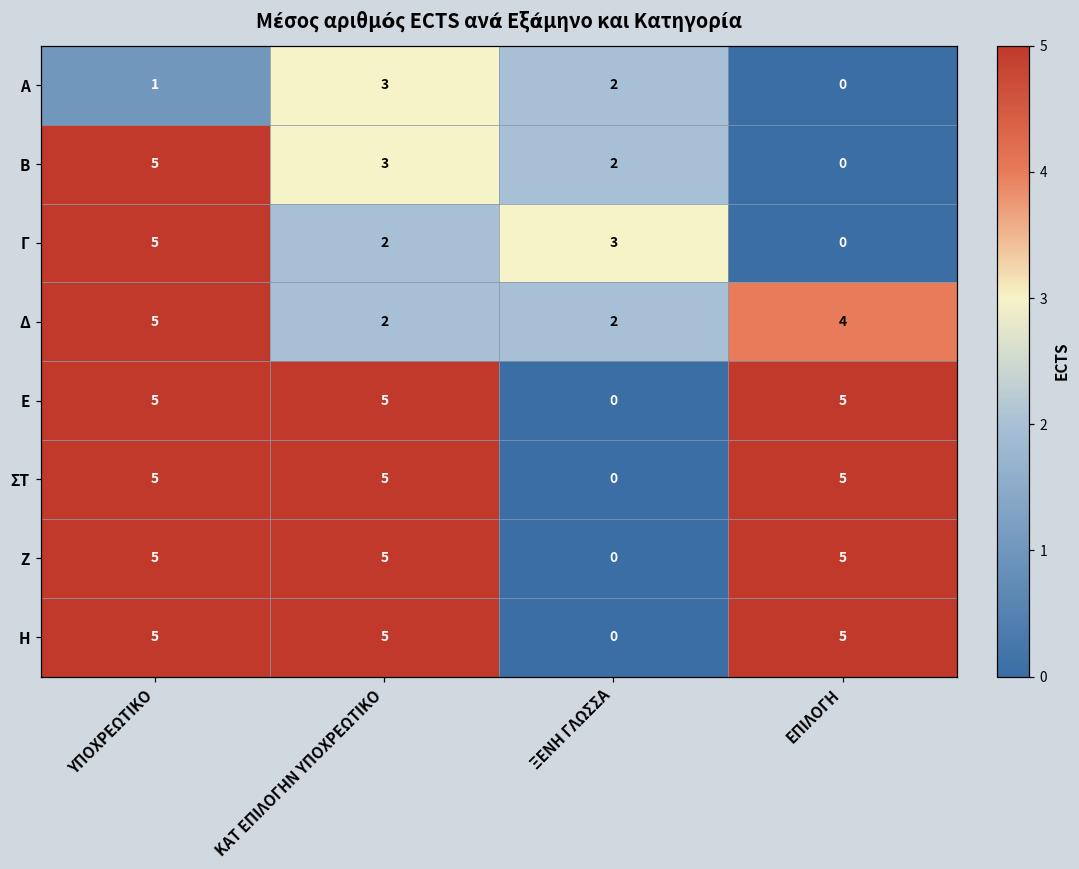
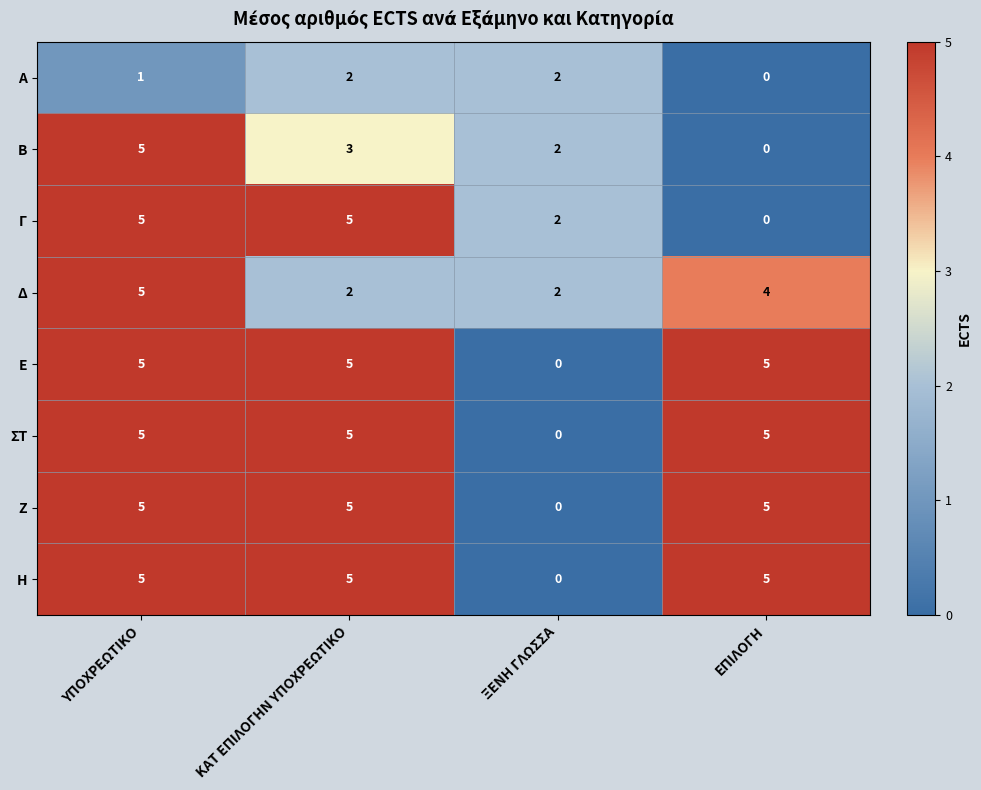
  {
    "Α": {
      "ΥΠΟΧΡΕΩΤΙΚΟ": 1,
-     "ΚΑΤ ΕΠΙΛΟΓΗΝ ΥΠΟΧΡΕΩΤΙΚΟ": 3,
+     "ΚΑΤ ΕΠΙΛΟΓΗΝ ΥΠΟΧΡΕΩΤΙΚΟ": 2,
      "ΞΕΝΗ ΓΛΩΣΣΑ": 2,
      "ΕΠΙΛΟΓΗ": 0
    },
    "Β": {
      "ΥΠΟΧΡΕΩΤΙΚΟ": 5,
      "ΚΑΤ ΕΠΙΛΟΓΗΝ ΥΠΟΧΡΕΩΤΙΚΟ": 3,
      "ΞΕΝΗ ΓΛΩΣΣΑ": 2,
      "ΕΠΙΛΟΓΗ": 0
    },
    "Γ": {
      "ΥΠΟΧΡΕΩΤΙΚΟ": 5,
-     "ΚΑΤ ΕΠΙΛΟΓΗΝ ΥΠΟΧΡΕΩΤΙΚΟ": 2,
-     "ΞΕΝΗ ΓΛΩΣΣΑ": 3,
+     "ΚΑΤ ΕΠΙΛΟΓΗΝ ΥΠΟΧΡΕΩΤΙΚΟ": 5,
+     "ΞΕΝΗ ΓΛΩΣΣΑ": 2,
      "ΕΠΙΛΟΓΗ": 0
    },
    "Δ": {
      "ΥΠΟΧΡΕΩΤΙΚΟ": 5,
      "ΚΑΤ ΕΠΙΛΟΓΗΝ ΥΠΟΧΡΕΩΤΙΚΟ": 2,
      "ΞΕΝΗ ΓΛΩΣΣΑ": 2,
      "ΕΠΙΛΟΓΗ": 4
    },
    "Ε": {
      "ΥΠΟΧΡΕΩΤΙΚΟ": 5,
      "ΚΑΤ ΕΠΙΛΟΓΗΝ ΥΠΟΧΡΕΩΤΙΚΟ": 5,
      "ΞΕΝΗ ΓΛΩΣΣΑ": 0,
      "ΕΠΙΛΟΓΗ": 5
    },
    "ΣΤ": {
      "ΥΠΟΧΡΕΩΤΙΚΟ": 5,
      "ΚΑΤ ΕΠΙΛΟΓΗΝ ΥΠΟΧΡΕΩΤΙΚΟ": 5,
      "ΞΕΝΗ ΓΛΩΣΣΑ": 0,
      "ΕΠΙΛΟΓΗ": 5
    },
    "Ζ": {
      "ΥΠΟΧΡΕΩΤΙΚΟ": 5,
      "ΚΑΤ ΕΠΙΛΟΓΗΝ ΥΠΟΧΡΕΩΤΙΚΟ": 5,
      "ΞΕΝΗ ΓΛΩΣΣΑ": 0,
      "ΕΠΙΛΟΓΗ": 5
    },
    "Η": {
      "ΥΠΟΧΡΕΩΤΙΚΟ": 5,
      "ΚΑΤ ΕΠΙΛΟΓΗΝ ΥΠΟΧΡΕΩΤΙΚΟ": 5,
      "ΞΕΝΗ ΓΛΩΣΣΑ": 0,
      "ΕΠΙΛΟΓΗ": 5
    }
  }
